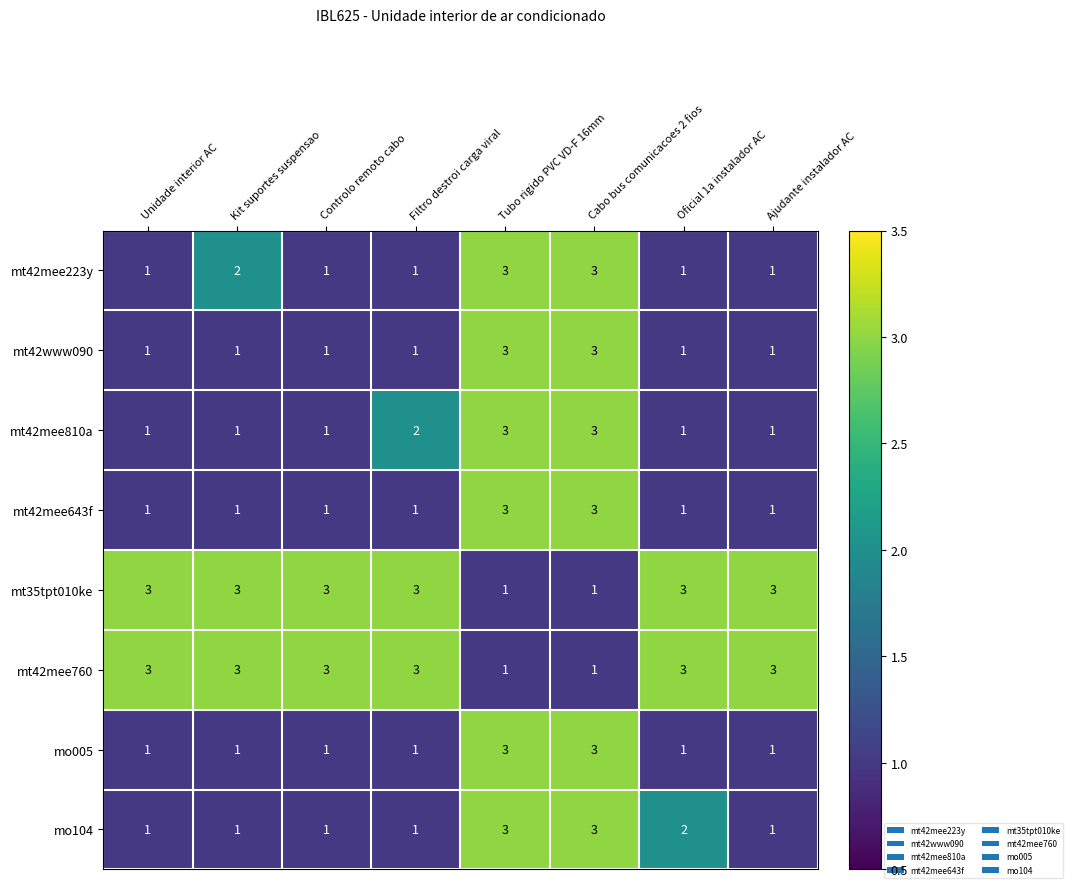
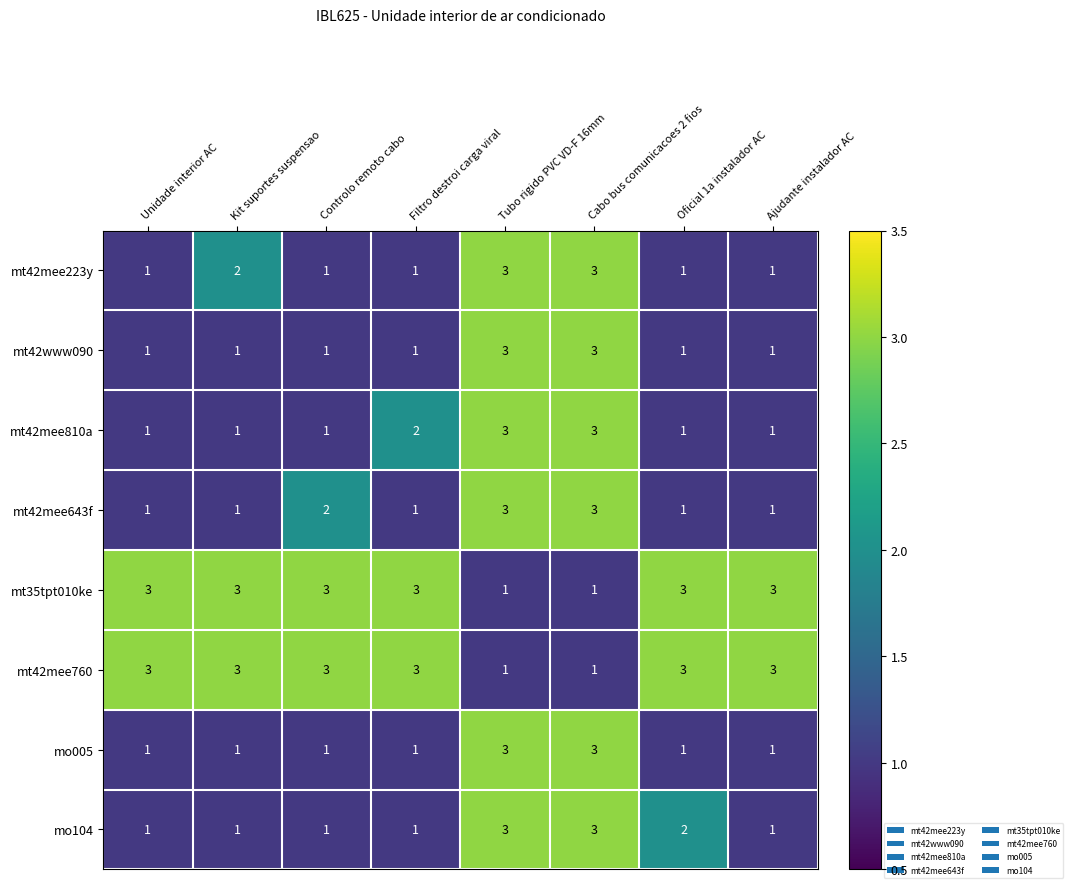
  {
    "mt42mee223y": {
      "Unidade interior AC": 1,
      "Kit suportes suspensao": 2,
      "Controlo remoto cabo": 1,
      "Filtro destroi carga viral": 1,
      "Tubo rigido PVC VD-F 16mm": 3,
      "Cabo bus comunicacoes 2 fios": 3,
      "Oficial 1a instalador AC": 1,
      "Ajudante instalador AC": 1
    },
    "mt42www090": {
      "Unidade interior AC": 1,
      "Kit suportes suspensao": 1,
      "Controlo remoto cabo": 1,
      "Filtro destroi carga viral": 1,
      "Tubo rigido PVC VD-F 16mm": 3,
      "Cabo bus comunicacoes 2 fios": 3,
      "Oficial 1a instalador AC": 1,
      "Ajudante instalador AC": 1
    },
    "mt42mee810a": {
      "Unidade interior AC": 1,
      "Kit suportes suspensao": 1,
      "Controlo remoto cabo": 1,
      "Filtro destroi carga viral": 2,
      "Tubo rigido PVC VD-F 16mm": 3,
      "Cabo bus comunicacoes 2 fios": 3,
      "Oficial 1a instalador AC": 1,
      "Ajudante instalador AC": 1
    },
    "mt42mee643f": {
      "Unidade interior AC": 1,
      "Kit suportes suspensao": 1,
-     "Controlo remoto cabo": 1,
+     "Controlo remoto cabo": 2,
      "Filtro destroi carga viral": 1,
      "Tubo rigido PVC VD-F 16mm": 3,
      "Cabo bus comunicacoes 2 fios": 3,
      "Oficial 1a instalador AC": 1,
      "Ajudante instalador AC": 1
    },
    "mt35tpt010ke": {
      "Unidade interior AC": 3,
      "Kit suportes suspensao": 3,
      "Controlo remoto cabo": 3,
      "Filtro destroi carga viral": 3,
      "Tubo rigido PVC VD-F 16mm": 1,
      "Cabo bus comunicacoes 2 fios": 1,
      "Oficial 1a instalador AC": 3,
      "Ajudante instalador AC": 3
    },
    "mt42mee760": {
      "Unidade interior AC": 3,
      "Kit suportes suspensao": 3,
      "Controlo remoto cabo": 3,
      "Filtro destroi carga viral": 3,
      "Tubo rigido PVC VD-F 16mm": 1,
      "Cabo bus comunicacoes 2 fios": 1,
      "Oficial 1a instalador AC": 3,
      "Ajudante instalador AC": 3
    },
    "mo005": {
      "Unidade interior AC": 1,
      "Kit suportes suspensao": 1,
      "Controlo remoto cabo": 1,
      "Filtro destroi carga viral": 1,
      "Tubo rigido PVC VD-F 16mm": 3,
      "Cabo bus comunicacoes 2 fios": 3,
      "Oficial 1a instalador AC": 1,
      "Ajudante instalador AC": 1
    },
    "mo104": {
      "Unidade interior AC": 1,
      "Kit suportes suspensao": 1,
      "Controlo remoto cabo": 1,
      "Filtro destroi carga viral": 1,
      "Tubo rigido PVC VD-F 16mm": 3,
      "Cabo bus comunicacoes 2 fios": 3,
      "Oficial 1a instalador AC": 2,
      "Ajudante instalador AC": 1
    }
  }
